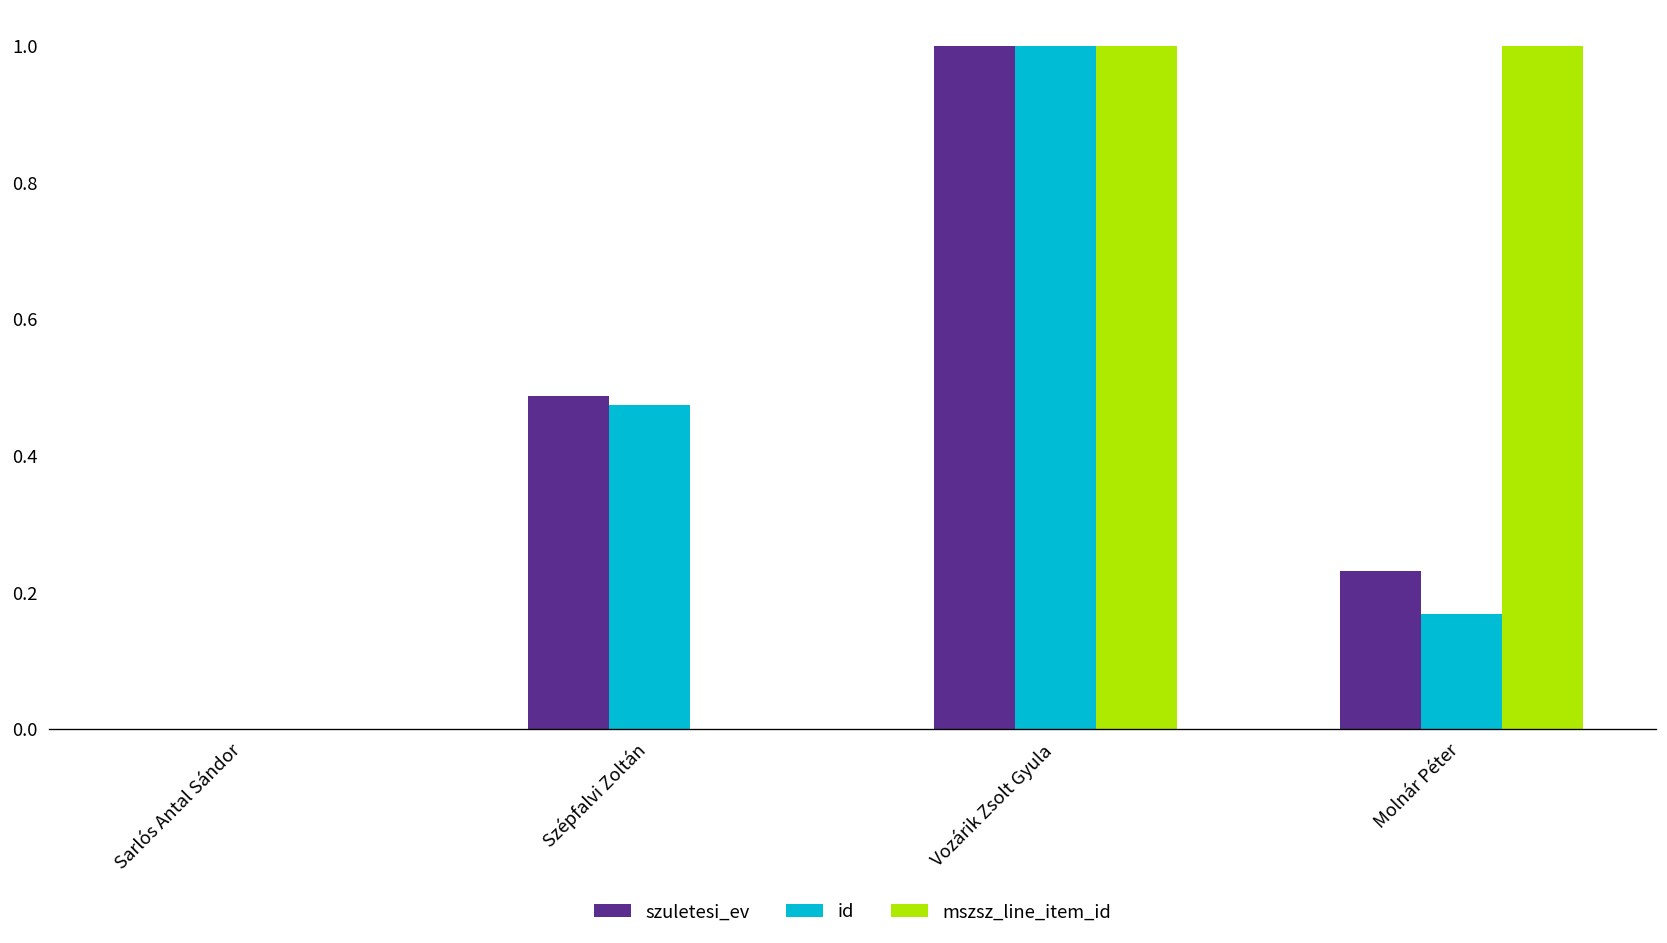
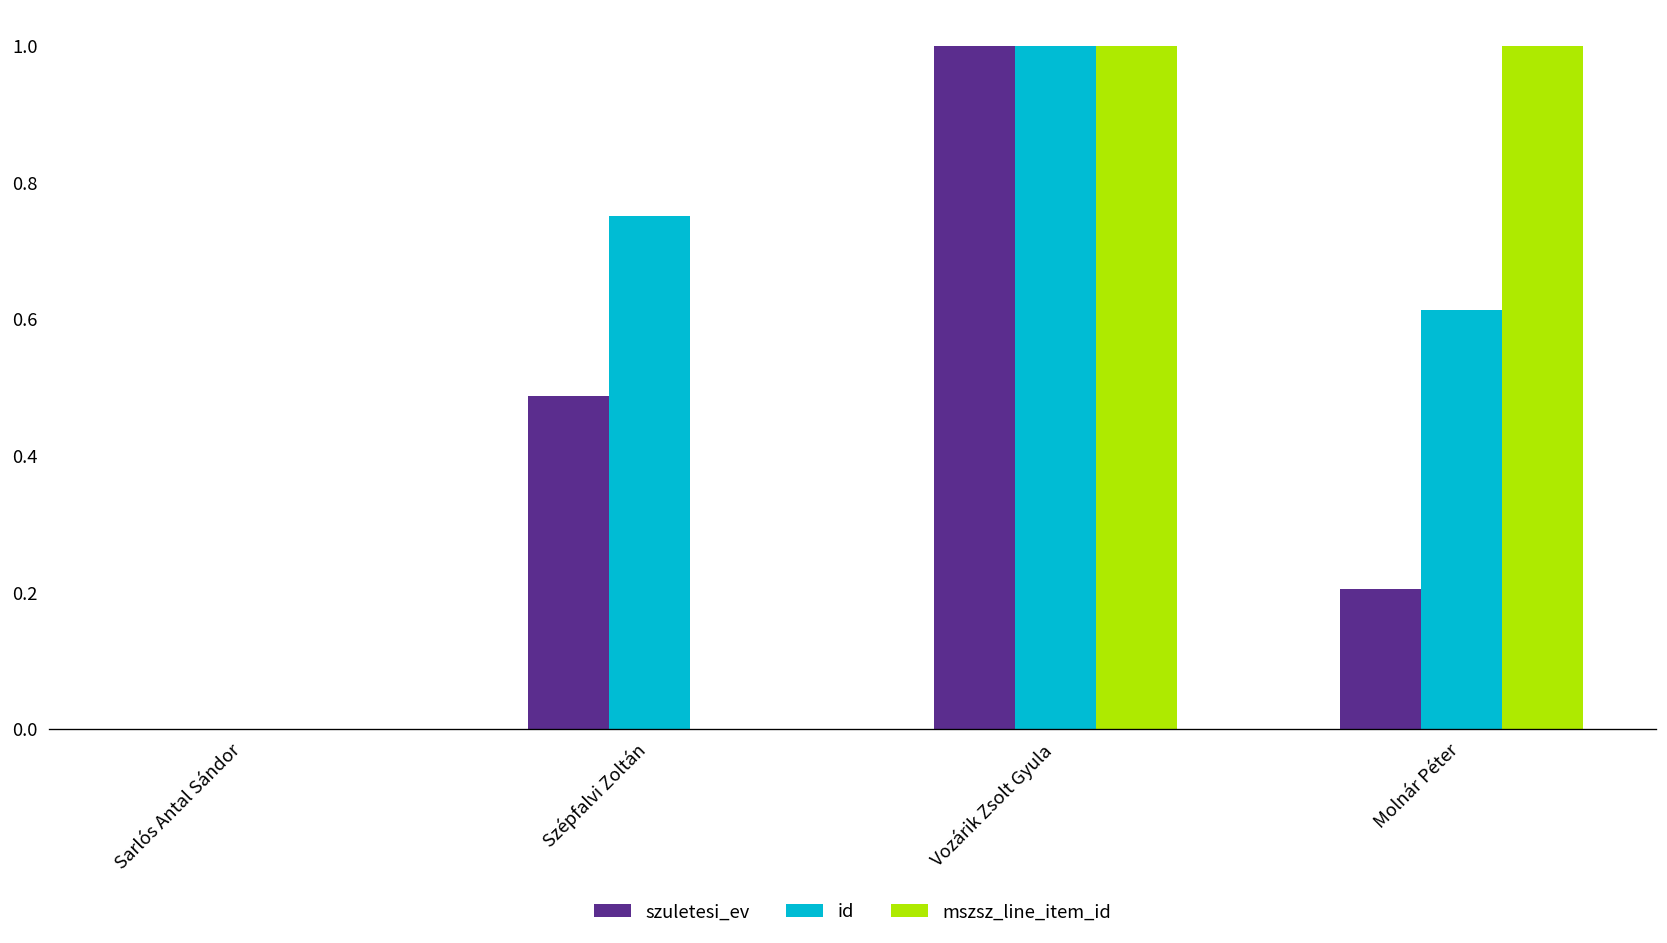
  {
    "szuletesi_ev": {
      "Sarlós Antal Sándor": 0.00,
      "Szépfalvi Zoltán": 0.49,
      "Vozárik Zsolt Gyula": 1.00,
-     "Molnár Péter": 0.23
+     "Molnár Péter": 0.21
    },
    "id": {
      "Sarlós Antal Sándor": 0.00,
-     "Szépfalvi Zoltán": 0.47,
+     "Szépfalvi Zoltán": 0.75,
      "Vozárik Zsolt Gyula": 1.00,
-     "Molnár Péter": 0.17
+     "Molnár Péter": 0.61
    },
    "mszsz_line_item_id": {
      "Sarlós Antal Sándor": 0.00,
      "Szépfalvi Zoltán": 0.00,
      "Vozárik Zsolt Gyula": 1.00,
      "Molnár Péter": 1.00
    }
  }
